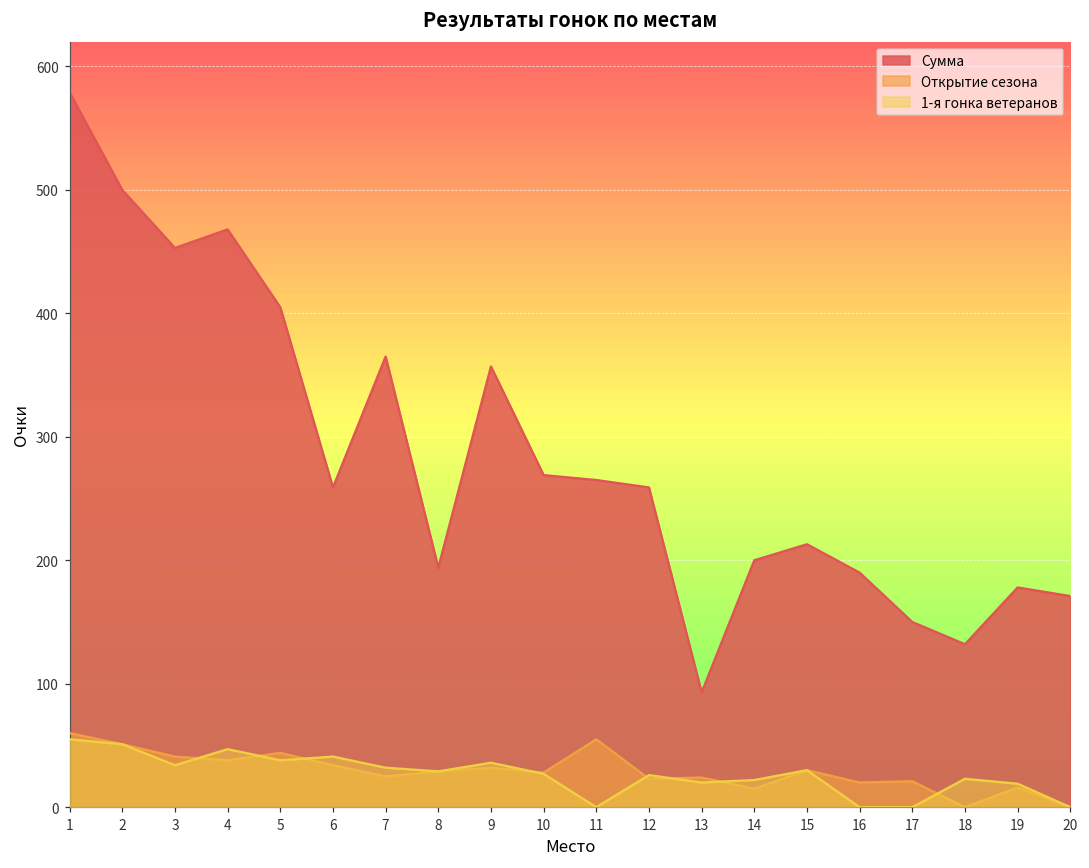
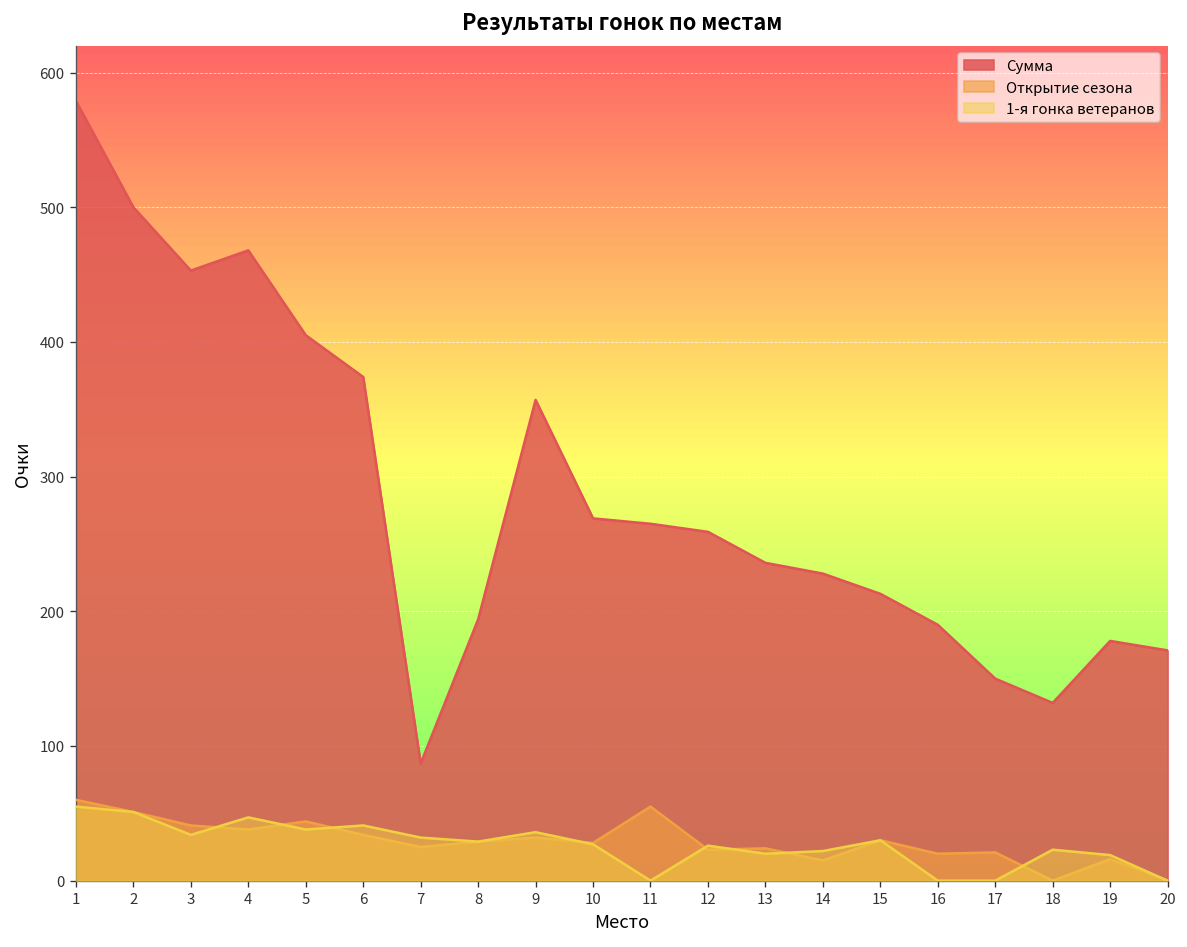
  {
    "Сумма": {
      "1": 579,
      "2": 500,
      "3": 453,
      "4": 468,
      "5": 405,
-     "6": 259,
-     "7": 365,
+     "6": 374,
+     "7": 87,
      "8": 194,
      "9": 357,
      "10": 269,
      "11": 265,
      "12": 259,
-     "13": 93,
-     "14": 200,
+     "13": 236,
+     "14": 228,
      "15": 213,
      "16": 190,
      "17": 150,
      "18": 132,
      "19": 178,
      "20": 171
    }
  }
